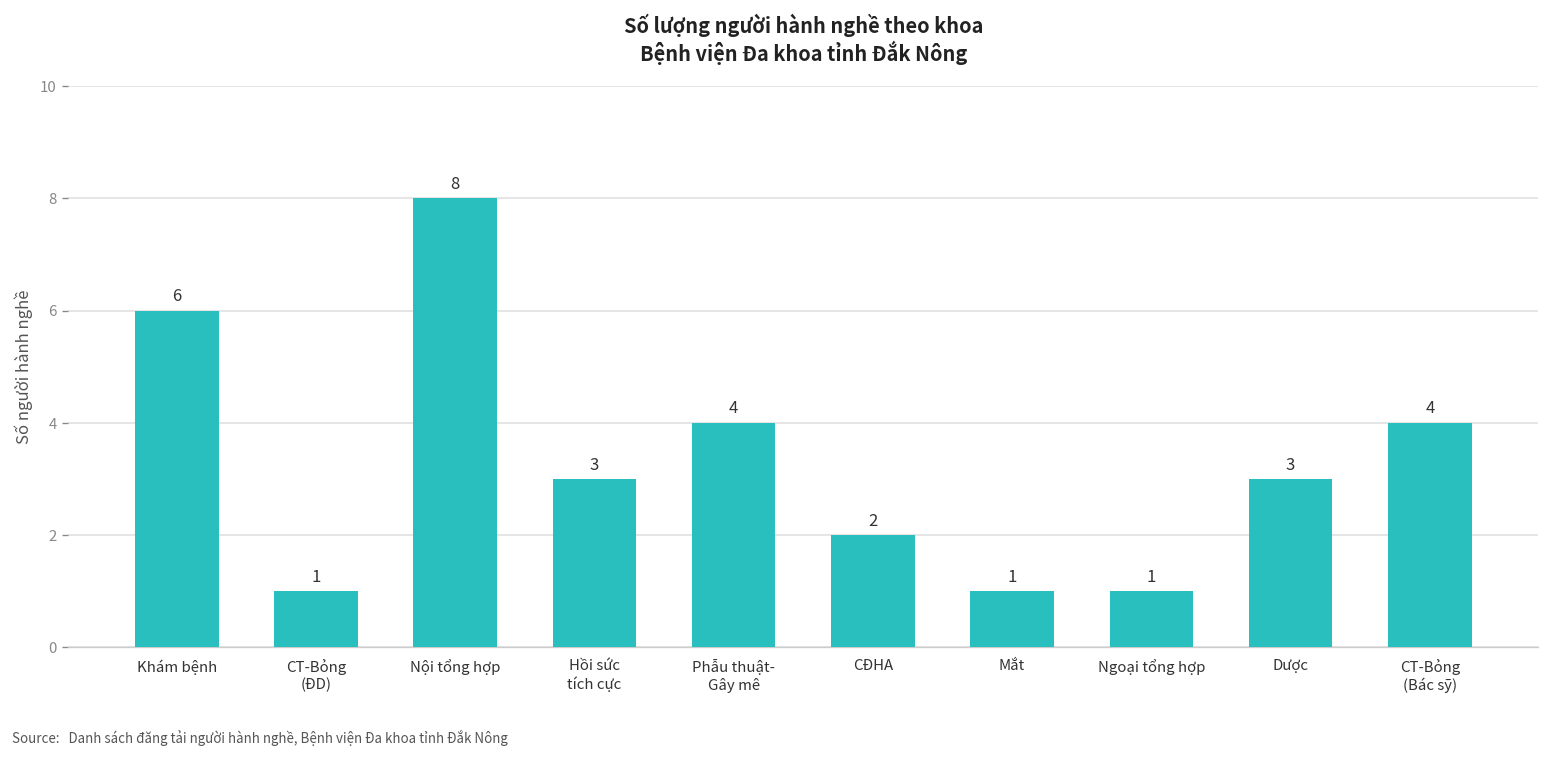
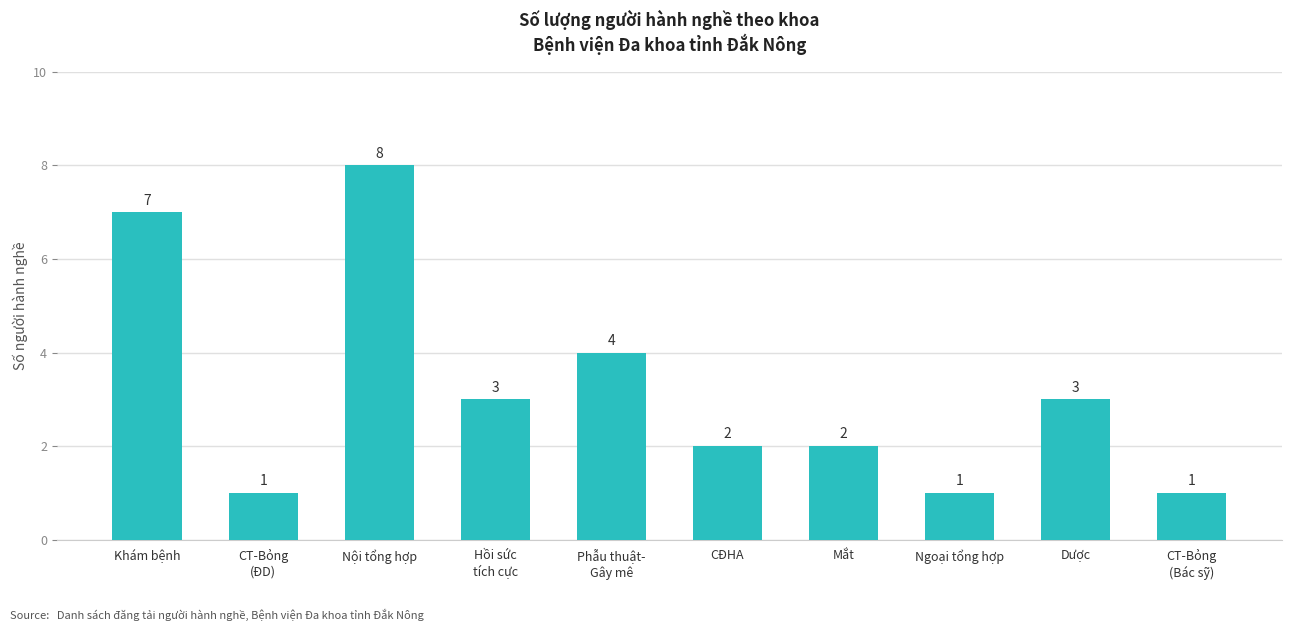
  {
-   "Khám bệnh": 6,
+   "Khám bệnh": 7,
    "CT-Bỏng (ĐD)": 1,
    "Nội tổng hợp": 8,
    "Hồi sức tích cực": 3,
    "Phẫu thuật- Gây mê": 4,
    "CĐHA": 2,
-   "Mắt": 1,
+   "Mắt": 2,
    "Ngoại tổng hợp": 1,
    "Dược": 3,
-   "CT-Bỏng (Bác sỹ)": 4
+   "CT-Bỏng (Bác sỹ)": 1
  }
